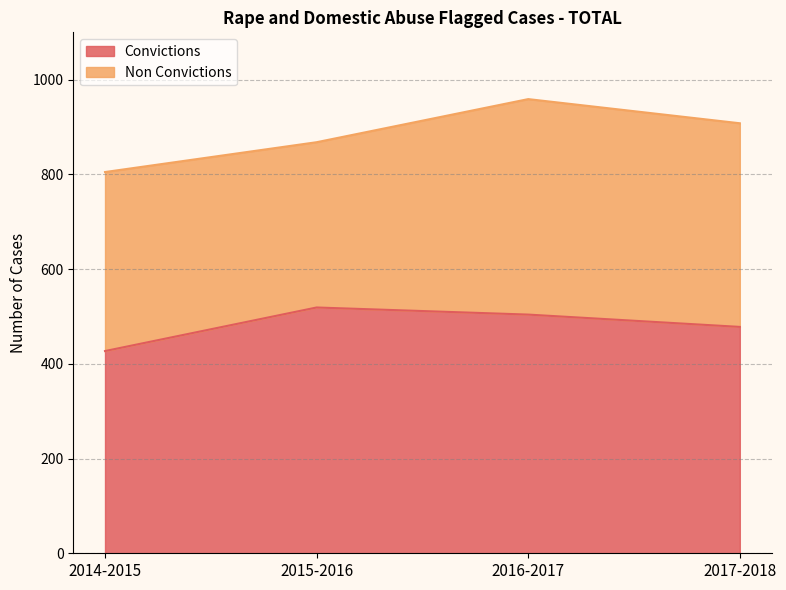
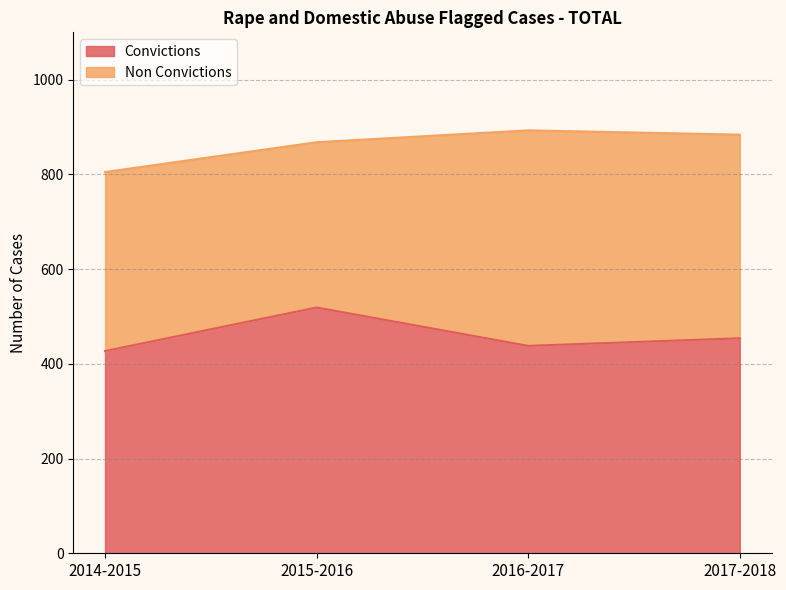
  {
    "Convictions": {
      "2014-2015": 430,
      "2015-2016": 520,
-     "2016-2017": 500,
-     "2017-2018": 480
+     "2016-2017": 440,
+     "2017-2018": 450
    },
    "Non Convictions": {
      "2014-2015": 380,
      "2015-2016": 350,
      "2016-2017": 460,
      "2017-2018": 430
    }
  }
